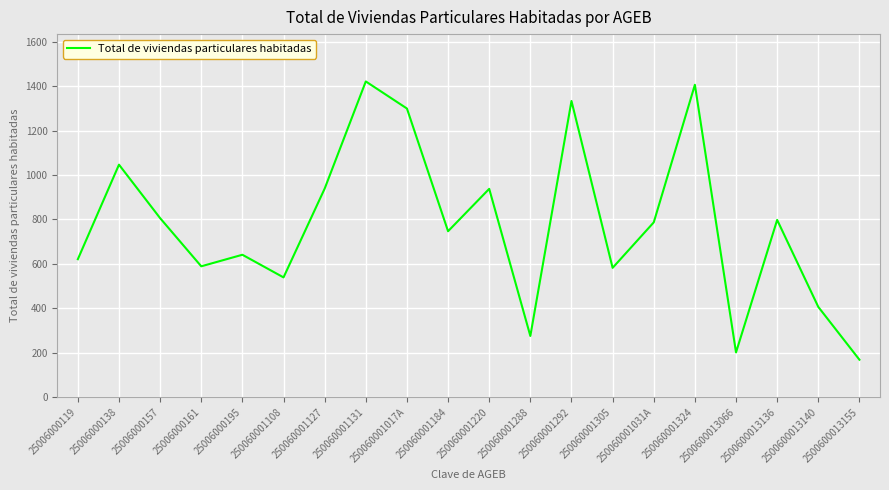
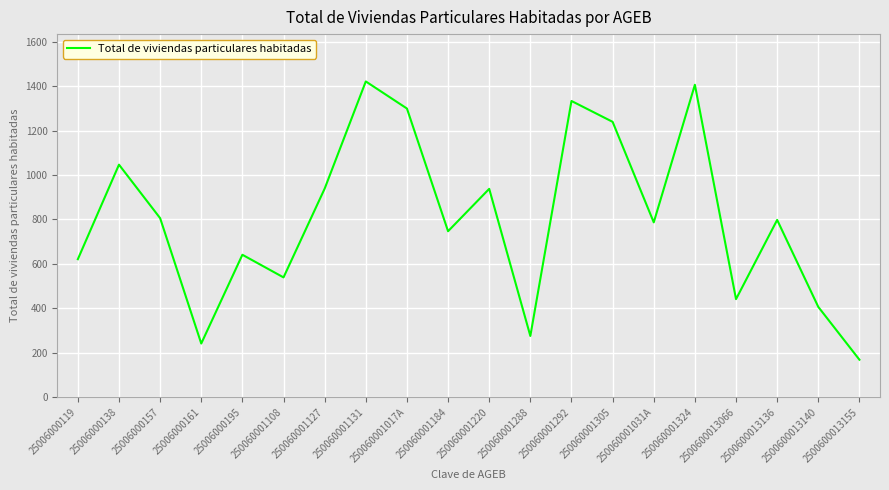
  {
    "25006000119": 620,
    "25006000138": 1050,
    "25006000157": 810,
-   "25006000161": 590,
+   "25006000161": 240,
    "25006000195": 640,
    "250060001108": 540,
    "250060001127": 940,
    "250060001131": 1420,
    "250060001017A": 1300,
    "250060001184": 750,
    "250060001220": 940,
    "250060001288": 280,
    "250060001292": 1330,
-   "250060001305": 580,
+   "250060001305": 1240,
    "250060001031A": 790,
    "250060001324": 1410,
-   "2500600013066": 200,
+   "2500600013066": 440,
    "2500600013136": 800,
    "2500600013140": 410,
    "2500600013155": 170
  }
